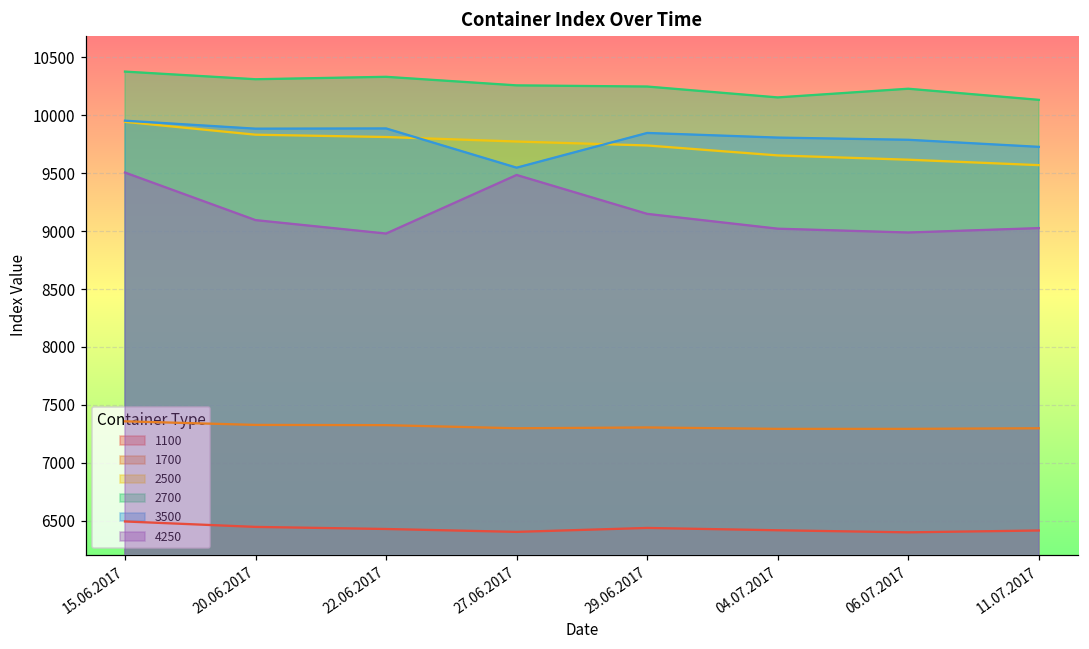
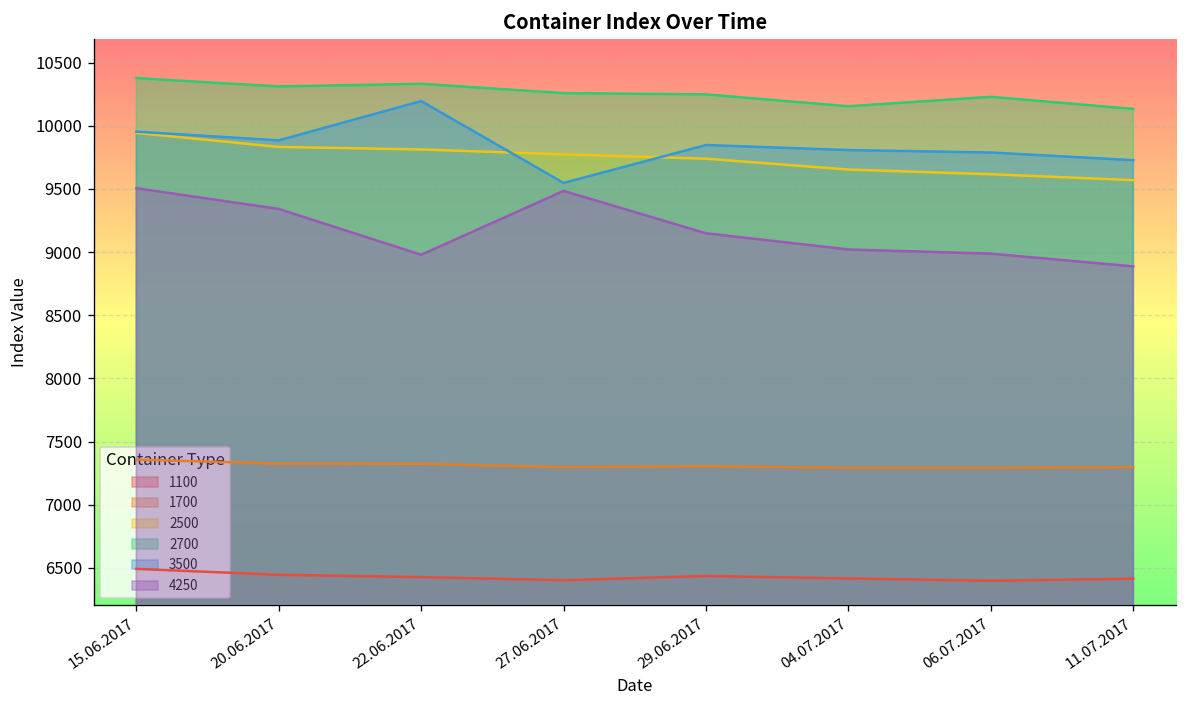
  {
    "2700": {
      "15.06.2017": 10380,
      "20.06.2017": 10310,
      "22.06.2017": 10330,
      "27.06.2017": 10260,
      "29.06.2017": 10250,
      "04.07.2017": 10160,
      "06.07.2017": 10230,
      "11.07.2017": 10130
    },
    "3500": {
      "20.06.2017": 9890,
-     "22.06.2017": 9890,
+     "22.06.2017": 10200,
      "27.06.2017": 9550,
      "29.06.2017": 9850,
      "04.07.2017": 9810,
      "06.07.2017": 9790,
      "11.07.2017": 9730
    },
    "4250": {
      "15.06.2017": 9510,
-     "20.06.2017": 9100,
+     "20.06.2017": 9340,
      "22.06.2017": 8980,
      "27.06.2017": 9490,
      "29.06.2017": 9150,
      "04.07.2017": 9020,
      "06.07.2017": 8990,
-     "11.07.2017": 9030
+     "11.07.2017": 8890
    }
  }
